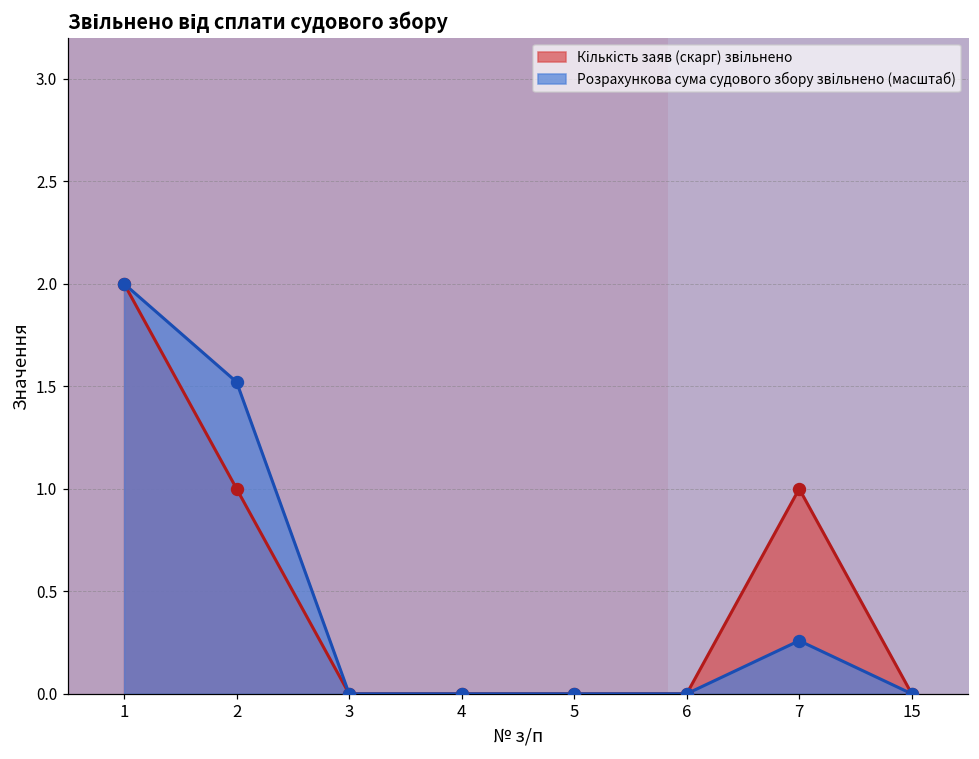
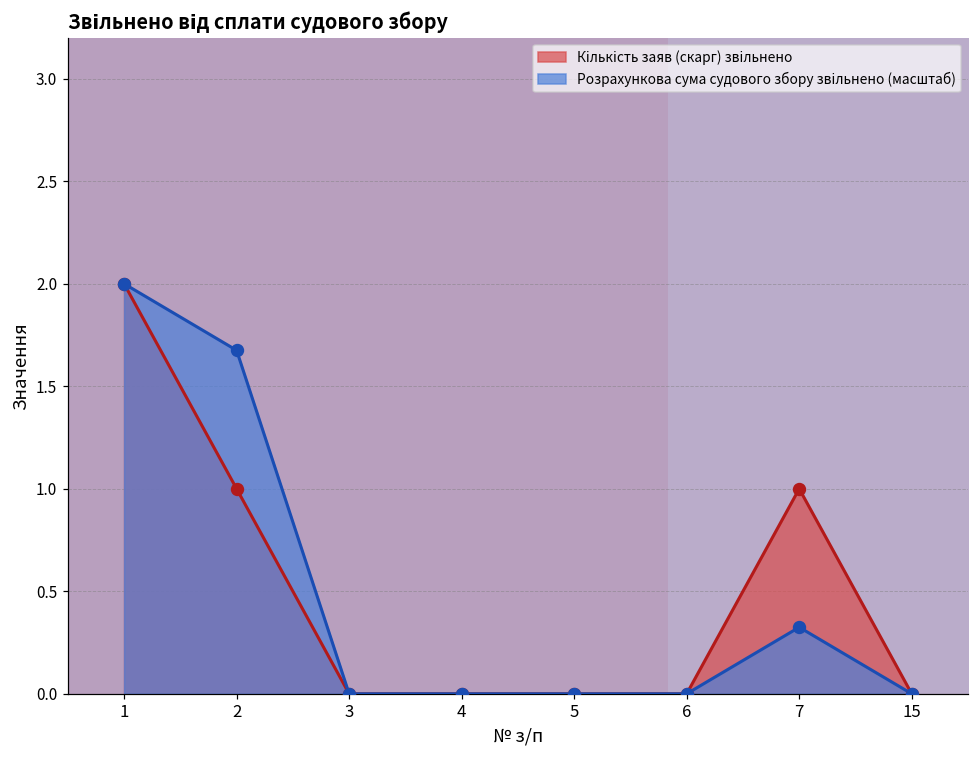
  {
    "Кількість заяв (скарг) звільнено": {
      "2": 1.00,
      "7": 1.00
    },
    "Розрахункова сума судового збору звільнено (масштаб)": {
-     "2": 1.52,
-     "7": 0.26
+     "2": 1.68,
+     "7": 0.32
    }
  }
